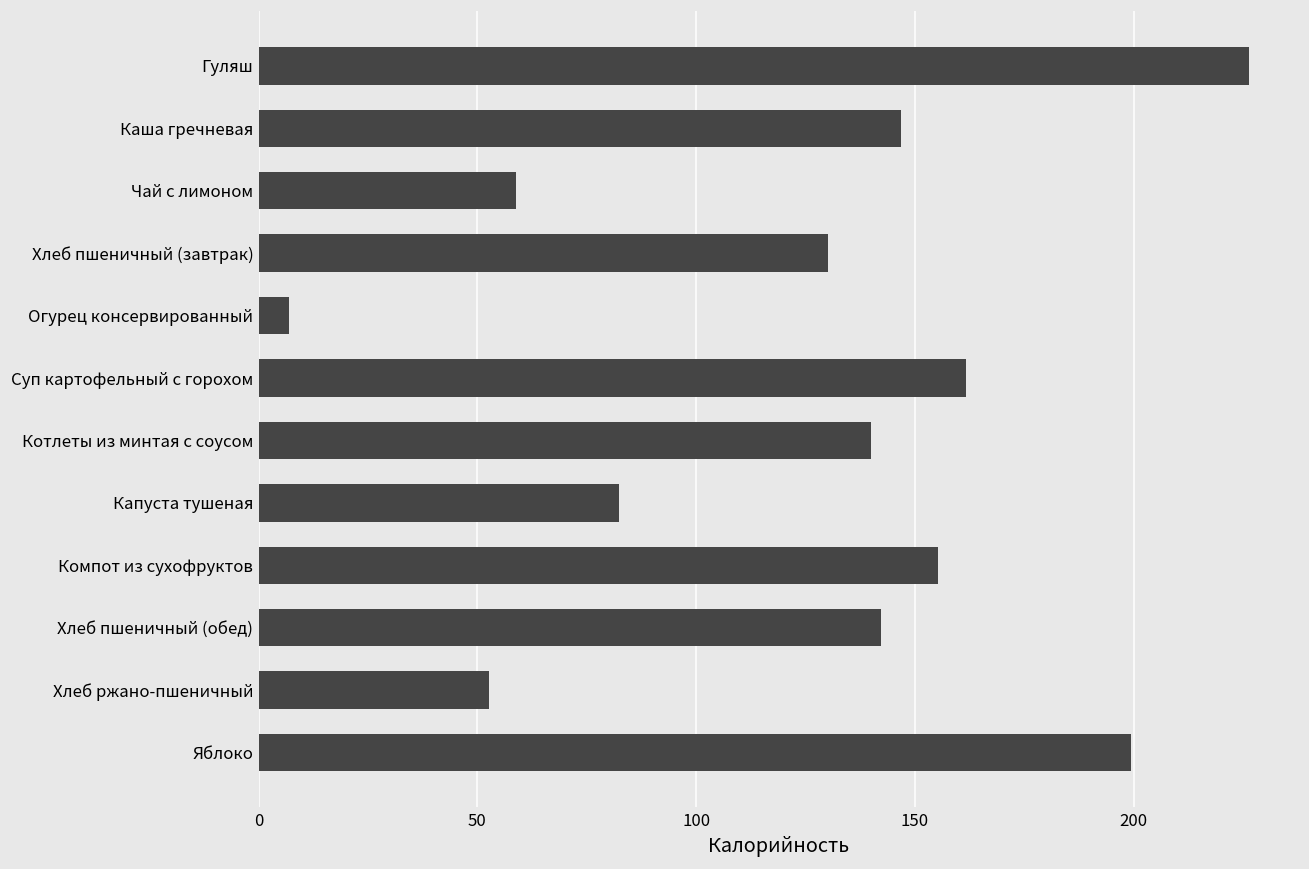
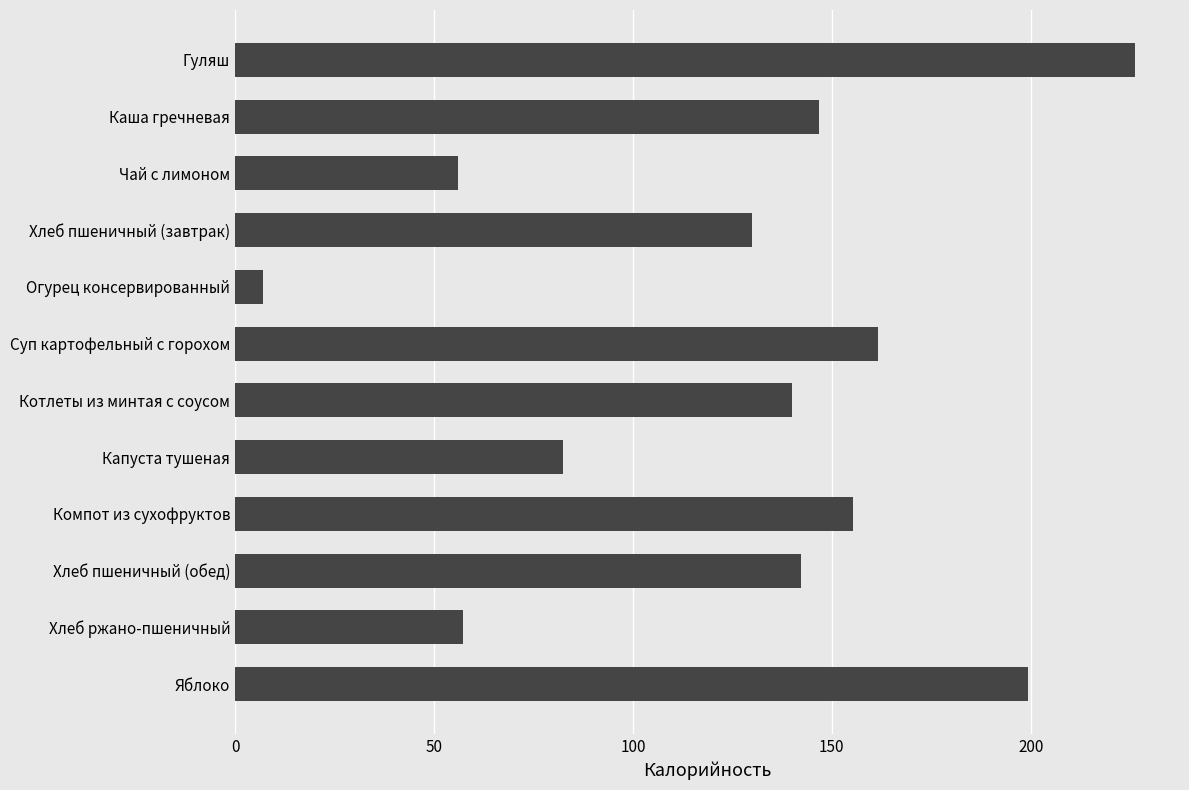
  {
    "Гуляш": 226,
    "Каша гречневая": 147,
-   "Чай с лимоном": 59,
+   "Чай с лимоном": 56,
    "Хлеб пшеничный (завтрак)": 130,
    "Огурец консервированный": 7,
    "Суп картофельный с горохом": 162,
    "Котлеты из минтая с соусом": 140,
    "Капуста тушеная": 82,
    "Компот из сухофруктов": 155,
    "Хлеб пшеничный (обед)": 142,
-   "Хлеб ржано-пшеничный": 53,
+   "Хлеб ржано-пшеничный": 57,
    "Яблоко": 199
  }
